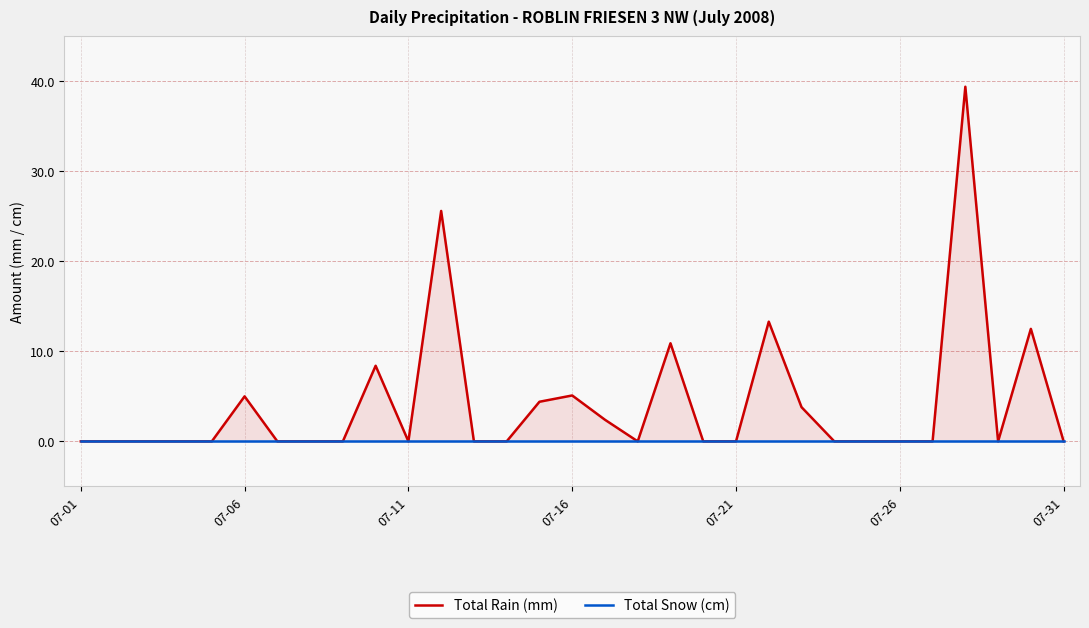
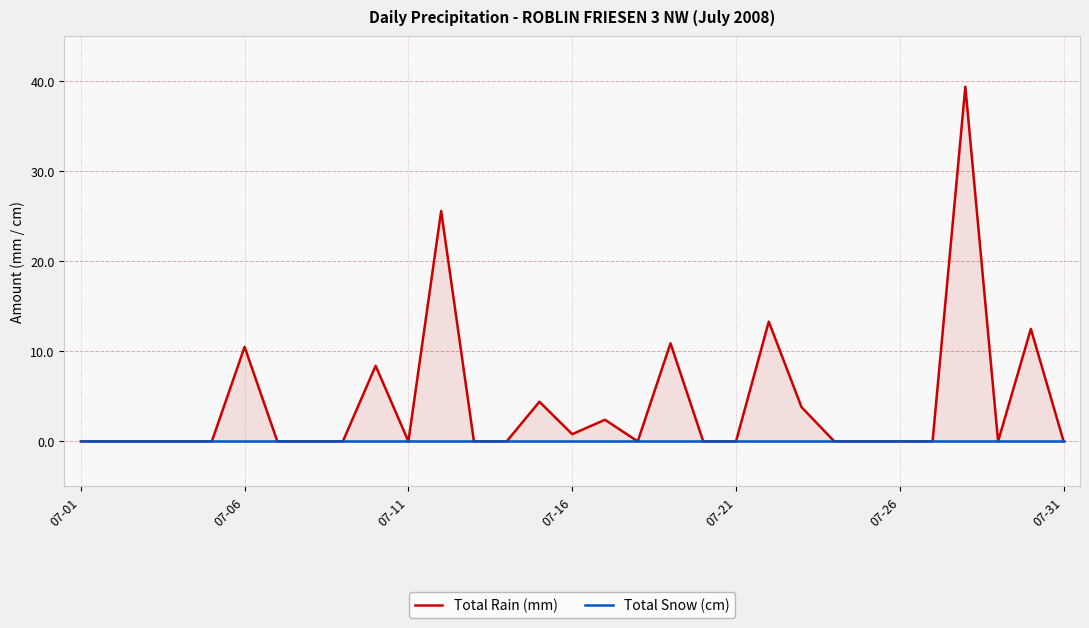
  {
    "Total Rain (mm)": {
-     "07-06": 5,
-     "07-16": 5
+     "07-06": 11,
+     "07-16": 1
    },
    "Total Snow (cm)": {
      "07-06": 0,
      "07-16": 0
    }
  }
